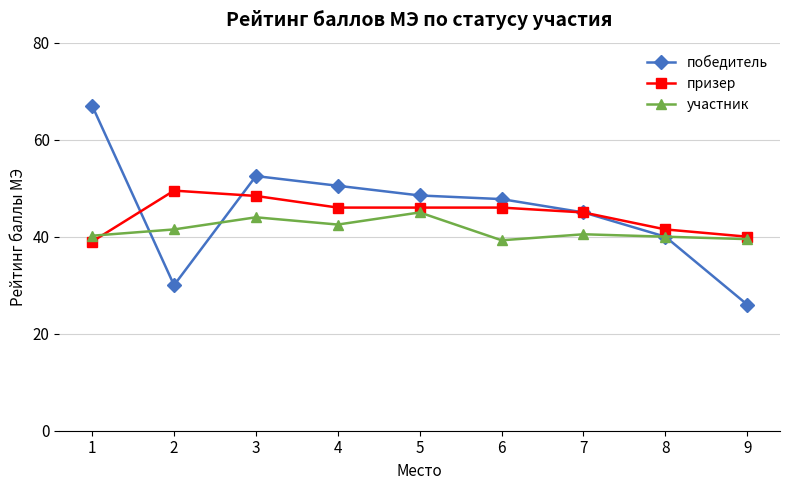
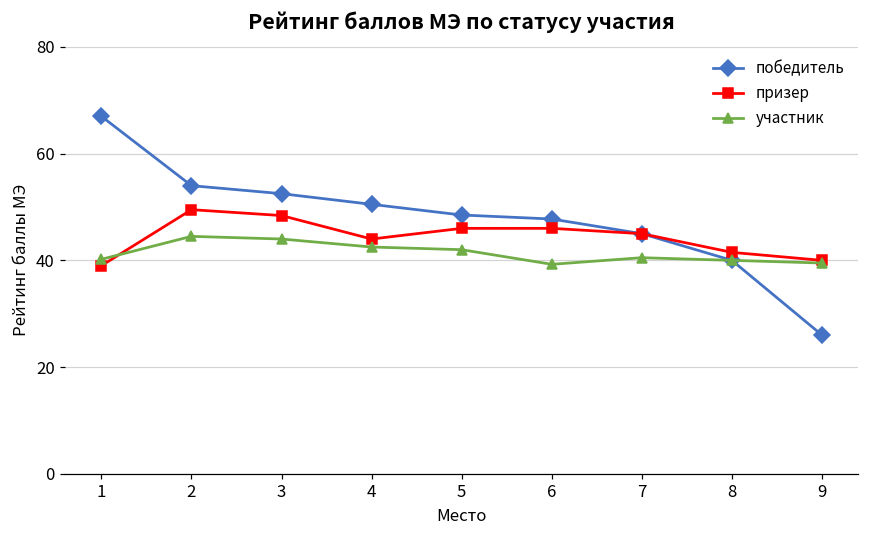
  {
    "победитель": {
      "1": 67,
-     "2": 30,
+     "2": 54,
      "3": 53,
      "4": 51,
      "5": 49,
      "6": 48,
      "9": 26
    },
    "призер": {
      "1": 39,
      "2": 50,
      "3": 48,
-     "4": 46,
+     "4": 44,
      "5": 46,
      "6": 46,
      "8": 42
    },
    "участник": {
      "1": 40,
-     "2": 42,
+     "2": 45,
      "3": 44,
      "4": 43,
-     "5": 45,
+     "5": 42,
      "6": 39,
      "7": 41
    }
  }
